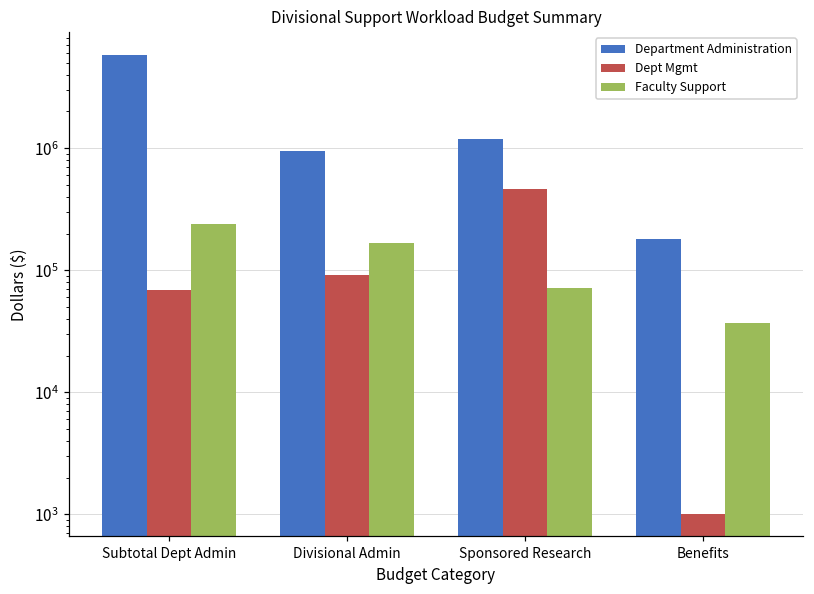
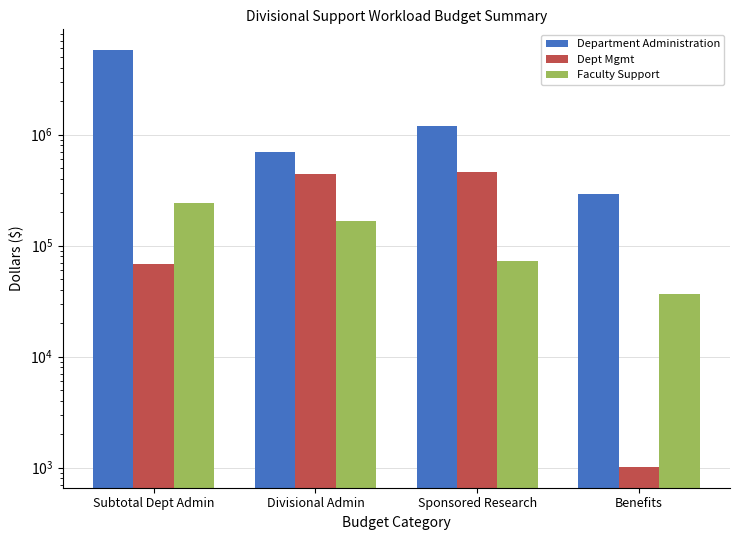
  {
    "Department Administration": {
      "Subtotal Dept Admin": 6000000,
-     "Divisional Admin": 900000,
+     "Divisional Admin": 700000,
      "Sponsored Research": 1200000,
-     "Benefits": 180000
+     "Benefits": 290000
    },
    "Dept Mgmt": {
      "Subtotal Dept Admin": 70000,
-     "Divisional Admin": 90000,
+     "Divisional Admin": 440000,
      "Sponsored Research": 470000,
      "Benefits": 1000
    },
    "Faculty Support": {
      "Subtotal Dept Admin": 240000,
      "Divisional Admin": 170000,
      "Sponsored Research": 70000,
      "Benefits": 37000
    }
  }
